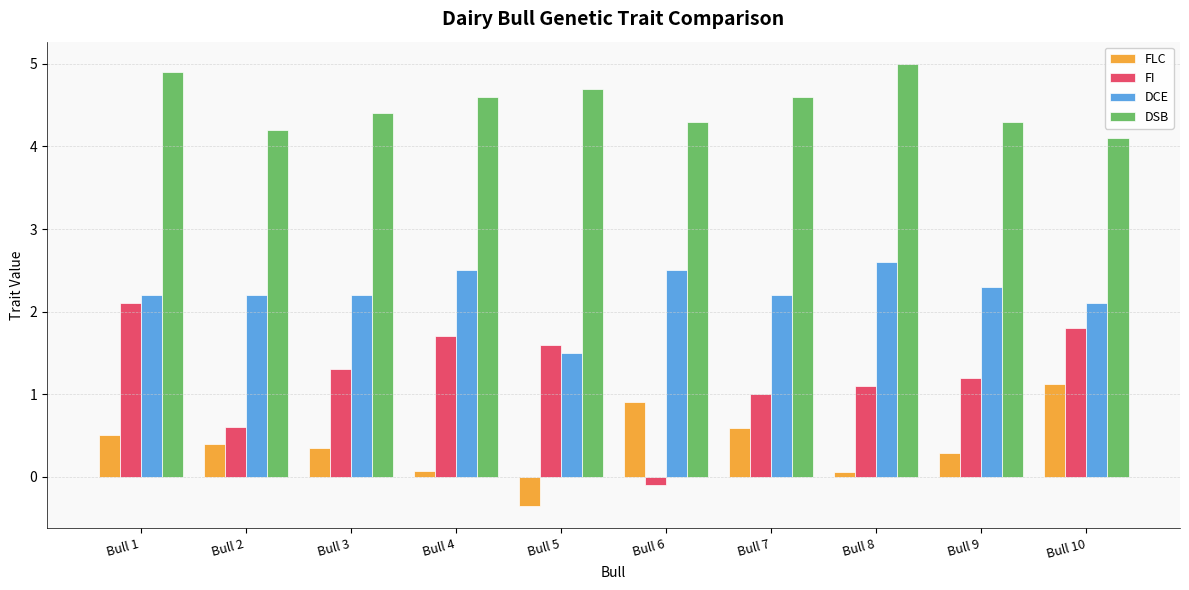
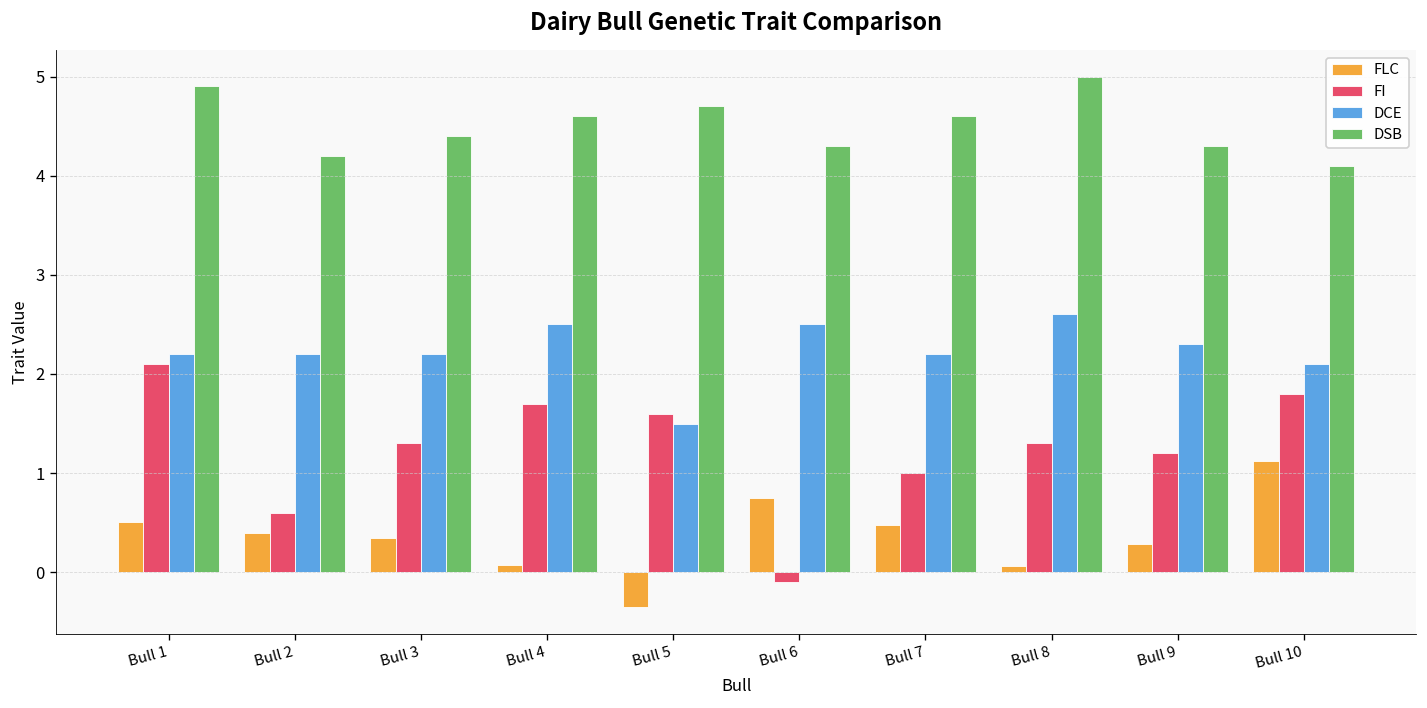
  {
    "FLC": {
      "Bull 1": 0.5,
      "Bull 2": 0.4,
      "Bull 3": 0.4,
      "Bull 4": 0.1,
      "Bull 5": -0.4,
-     "Bull 6": 0.9,
-     "Bull 7": 0.6,
+     "Bull 6": 0.8,
+     "Bull 7": 0.5,
      "Bull 8": 0.1,
      "Bull 9": 0.3,
      "Bull 10": 1.1
    },
    "FI": {
      "Bull 1": 2.1,
      "Bull 2": 0.6,
      "Bull 3": 1.3,
      "Bull 4": 1.7,
      "Bull 5": 1.6,
      "Bull 6": -0.1,
      "Bull 7": 1.0,
-     "Bull 8": 1.1,
+     "Bull 8": 1.3,
      "Bull 9": 1.2,
      "Bull 10": 1.8
    },
    "DCE": {
      "Bull 1": 2.2,
      "Bull 2": 2.2,
      "Bull 3": 2.2,
      "Bull 4": 2.5,
      "Bull 5": 1.5,
      "Bull 6": 2.5,
      "Bull 7": 2.2,
      "Bull 8": 2.6,
      "Bull 9": 2.3,
      "Bull 10": 2.1
    },
    "DSB": {
      "Bull 1": 4.9,
      "Bull 2": 4.2,
      "Bull 3": 4.4,
      "Bull 4": 4.6,
      "Bull 5": 4.7,
      "Bull 6": 4.3,
      "Bull 7": 4.6,
      "Bull 8": 5.0,
      "Bull 9": 4.3,
      "Bull 10": 4.1
    }
  }
